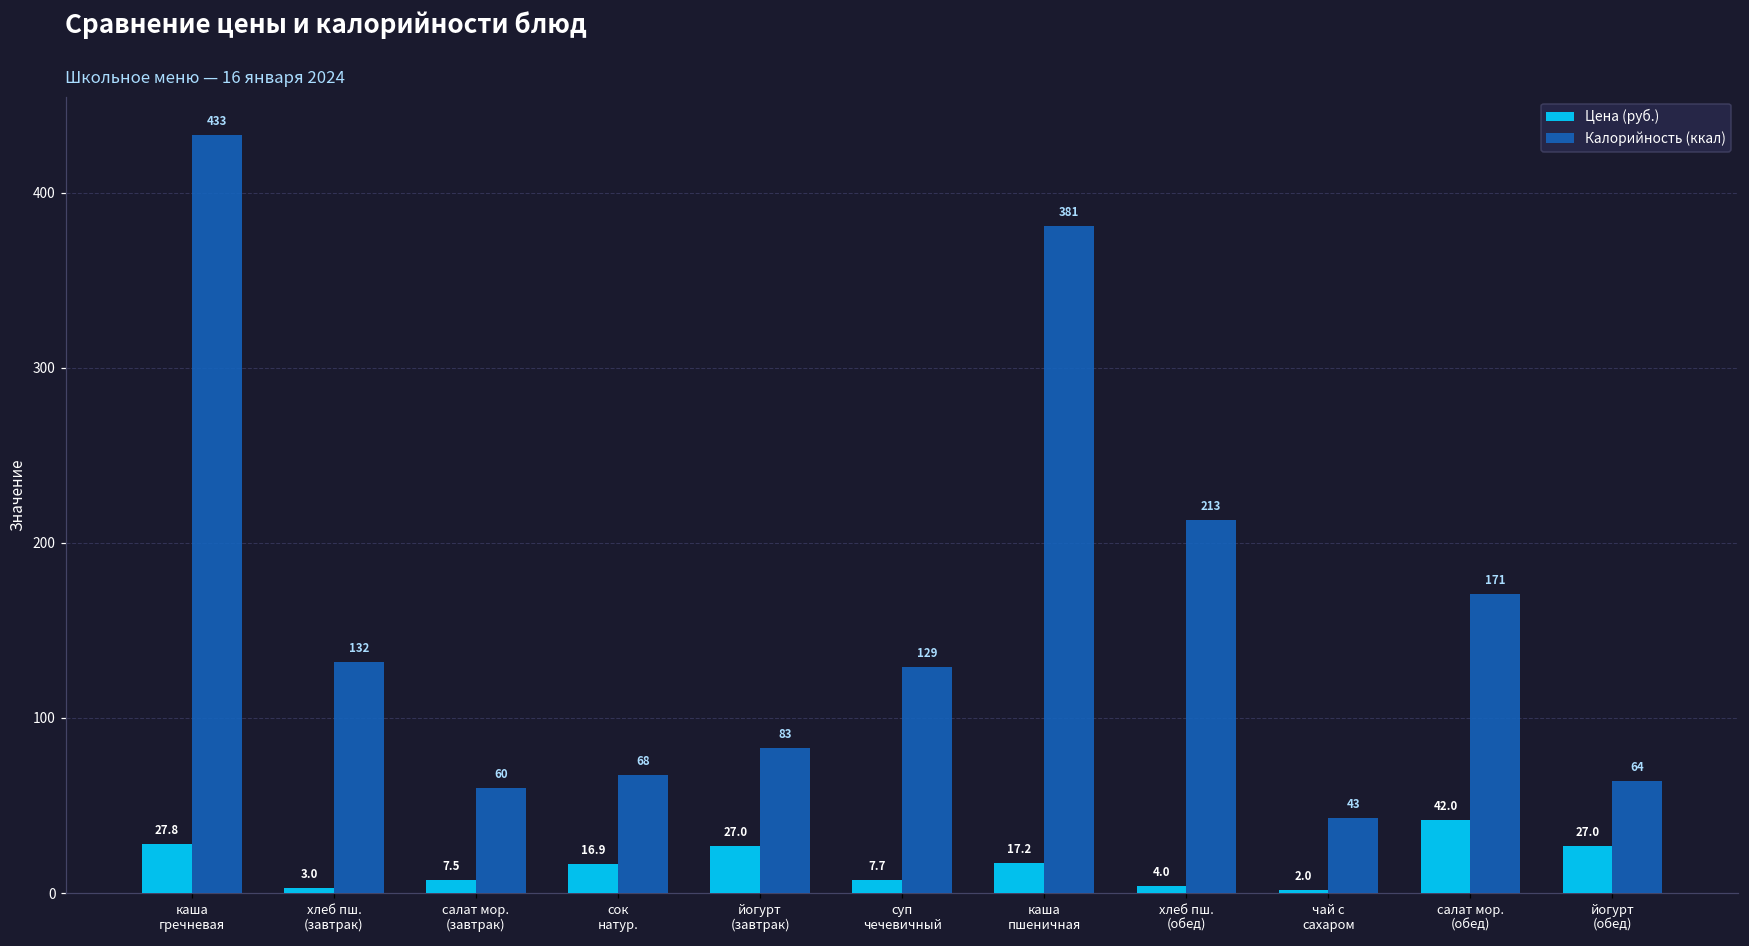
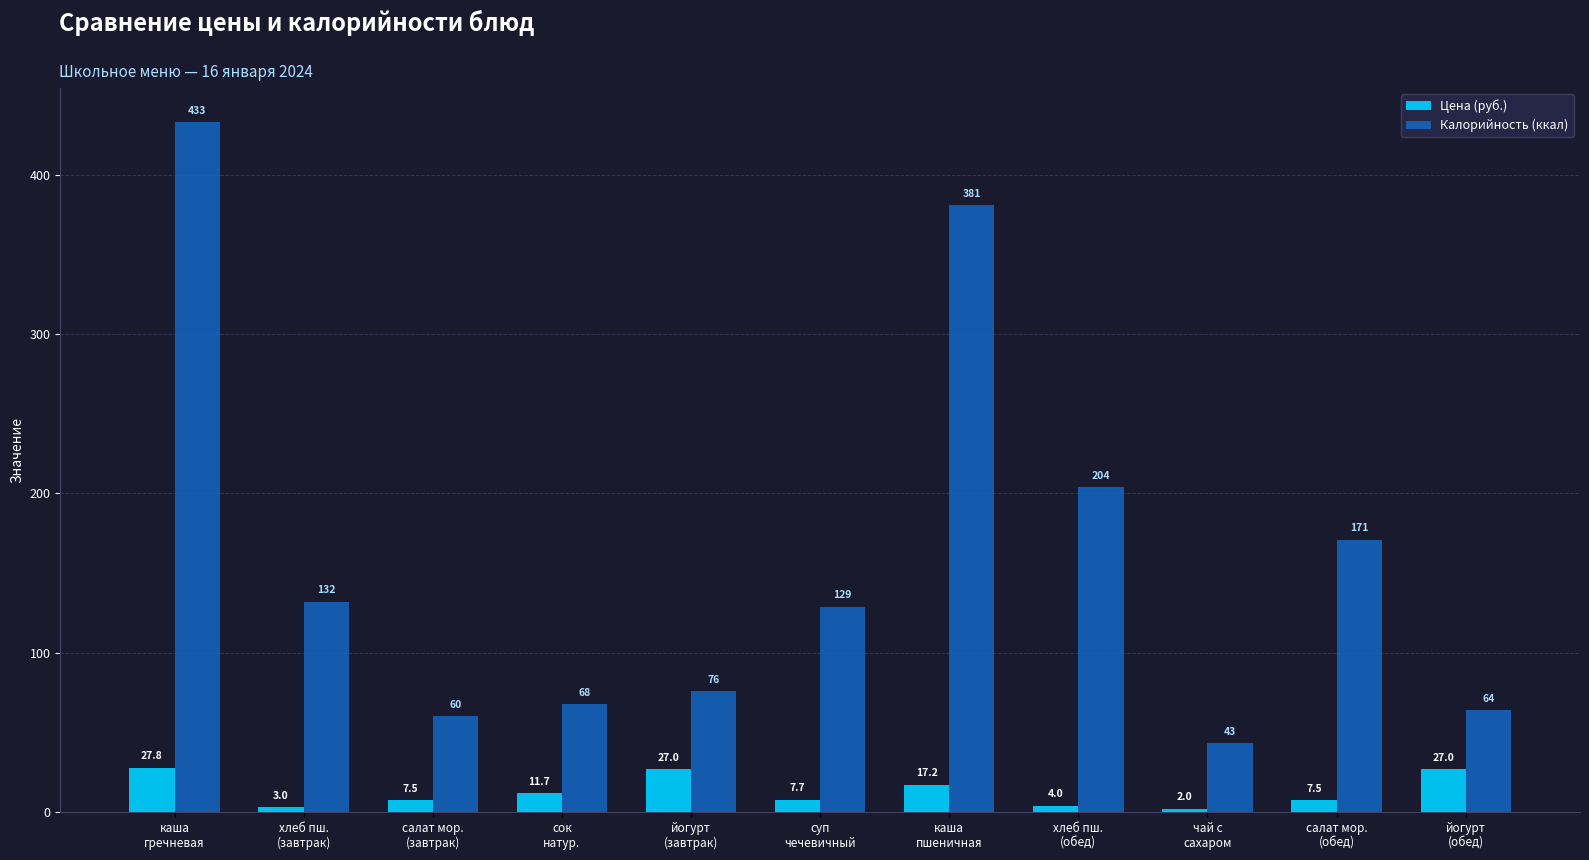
  {
    "Цена (руб.)": {
      "каша гречневая": 27.8,
      "хлеб пш. (завтрак)": 3.0,
      "салат мор. (завтрак)": 7.5,
-     "сок натур.": 16.9,
+     "сок натур.": 11.7,
      "йогурт (завтрак)": 27.0,
      "суп чечевичный": 7.7,
      "каша пшеничная": 17.2,
      "хлеб пш. (обед)": 4.0,
      "чай с сахаром": 2.0,
-     "салат мор. (обед)": 42.0,
+     "салат мор. (обед)": 7.5,
      "йогурт (обед)": 27.0
    },
    "Калорийность (ккал)": {
      "каша гречневая": 433,
      "хлеб пш. (завтрак)": 132,
      "салат мор. (завтрак)": 60,
      "сок натур.": 68,
-     "йогурт (завтрак)": 83,
+     "йогурт (завтрак)": 76,
      "суп чечевичный": 129,
      "каша пшеничная": 381,
-     "хлеб пш. (обед)": 213,
+     "хлеб пш. (обед)": 204,
      "чай с сахаром": 43,
      "салат мор. (обед)": 171,
      "йогурт (обед)": 64
    }
  }
